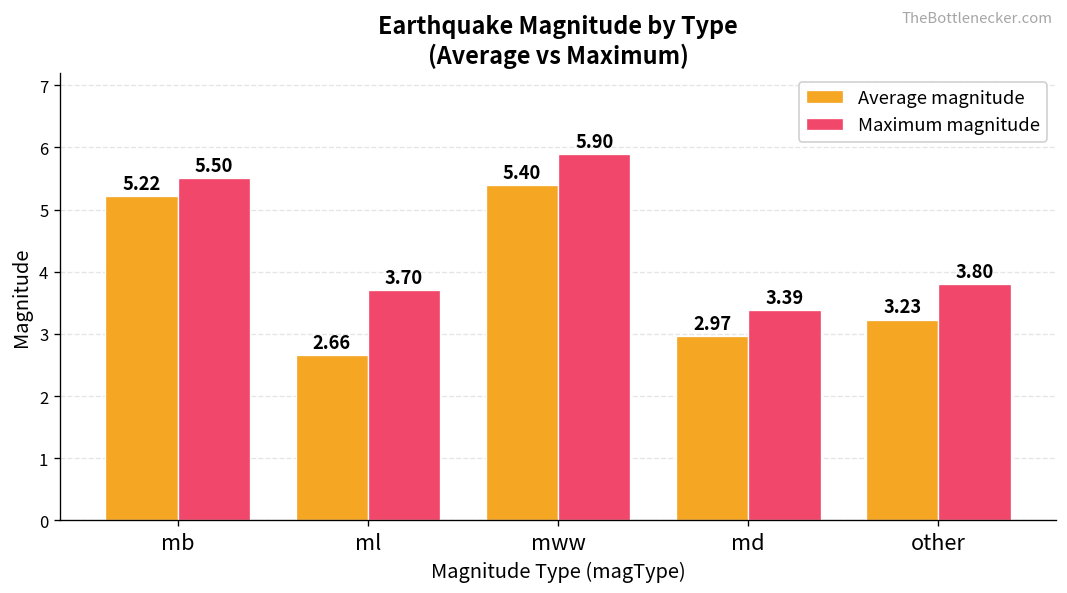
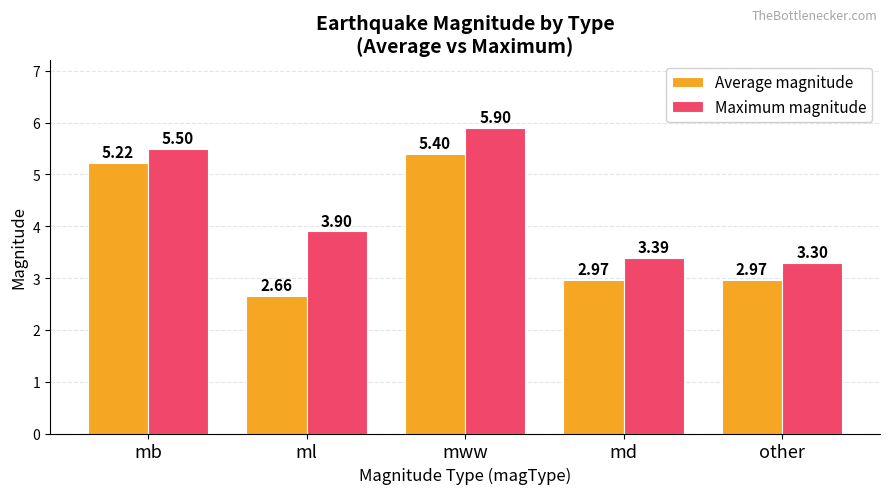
  {
    "Average magnitude": {
      "mb": 5.22,
      "ml": 2.66,
      "mww": 5.40,
      "md": 2.97,
-     "other": 3.23
+     "other": 2.97
    },
    "Maximum magnitude": {
      "mb": 5.50,
-     "ml": 3.70,
+     "ml": 3.90,
      "mww": 5.90,
      "md": 3.39,
-     "other": 3.80
+     "other": 3.30
    }
  }
